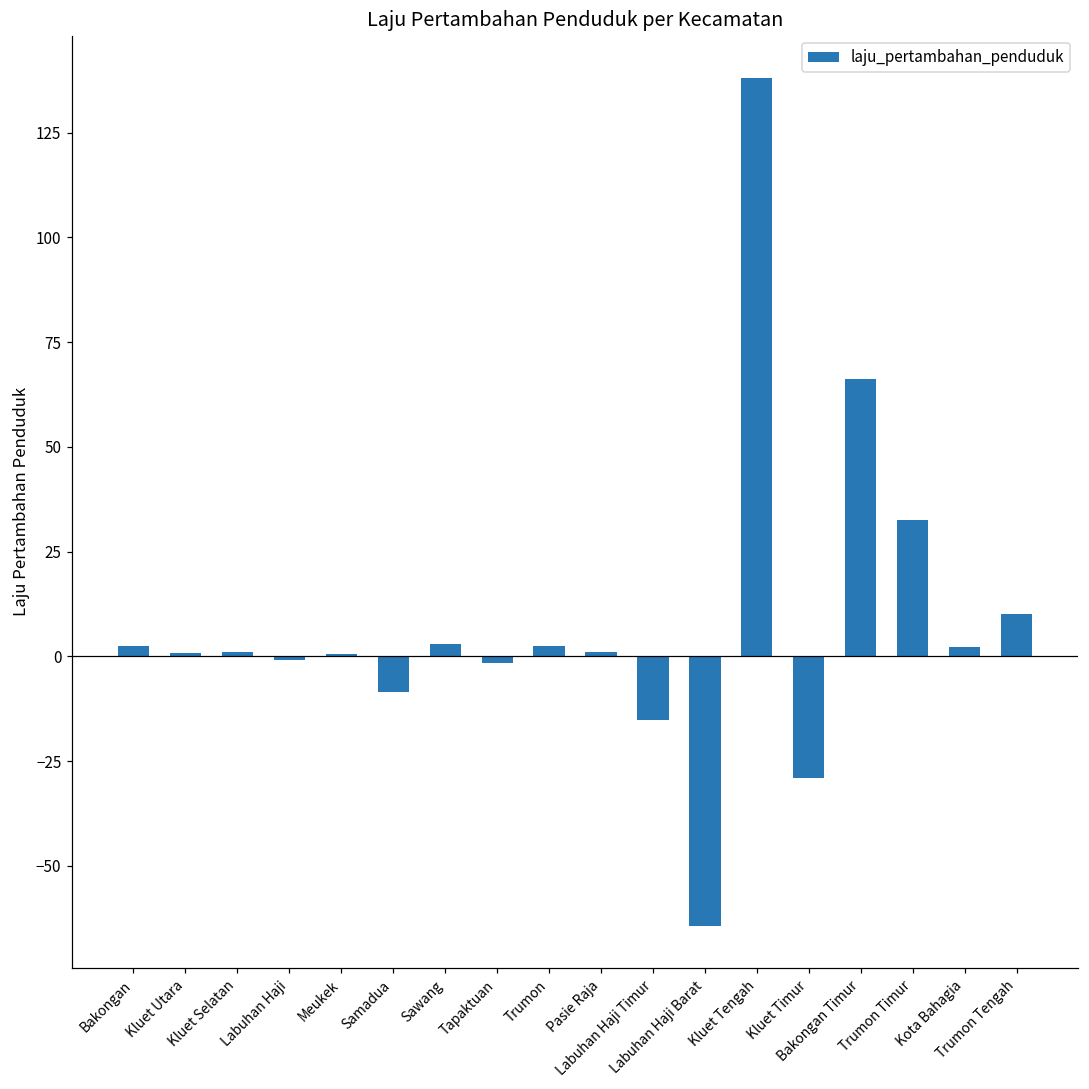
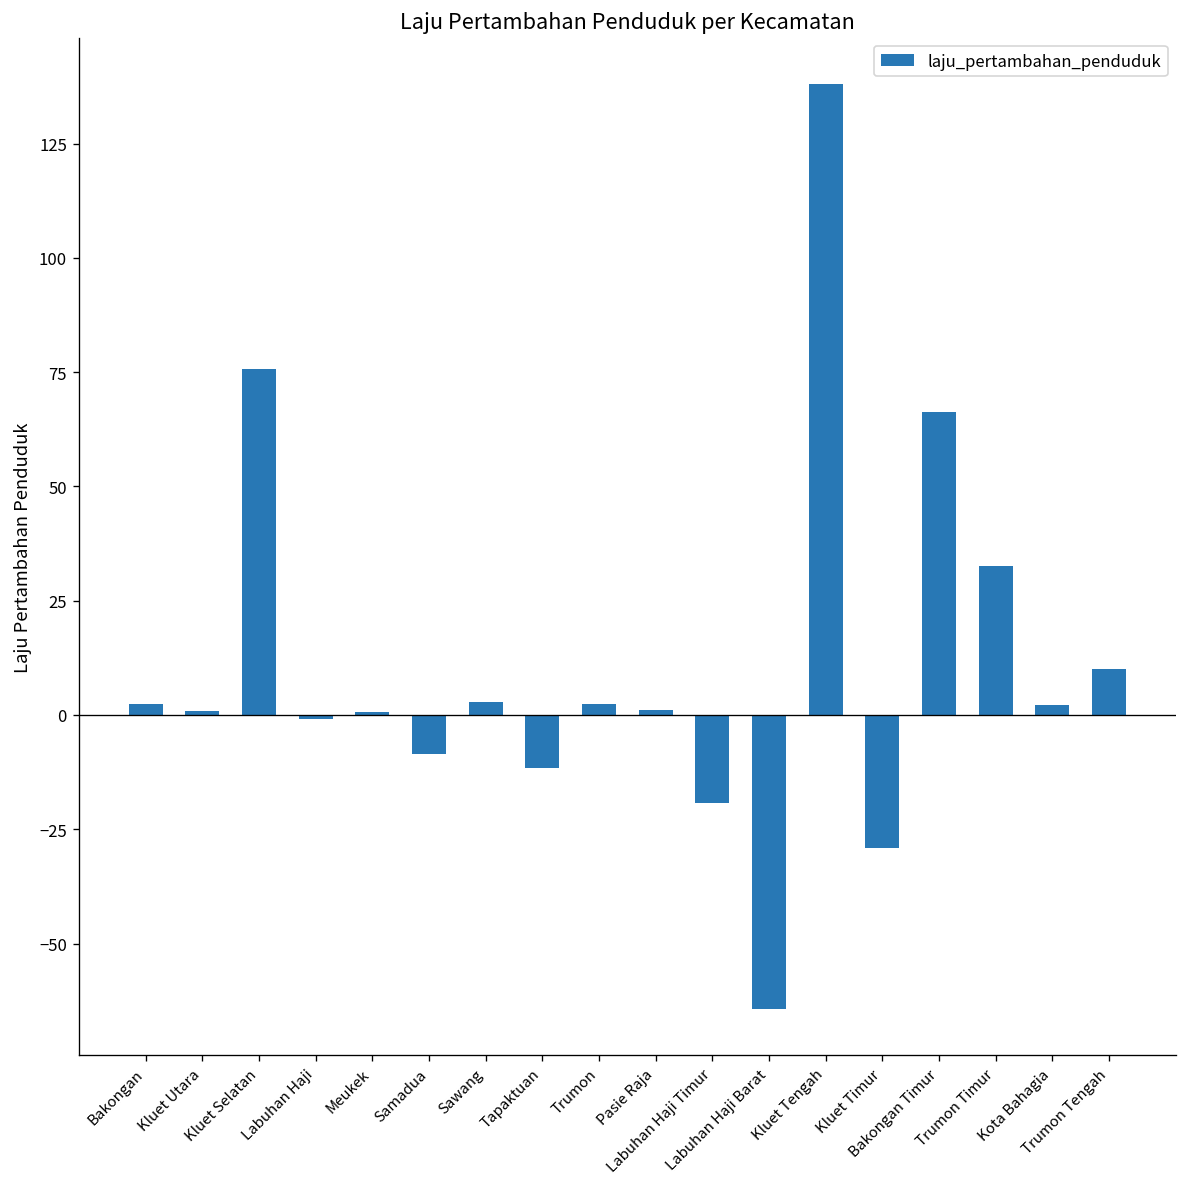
  {
    "Bakongan": 2,
    "Kluet Utara": 1,
-   "Kluet Selatan": 1,
+   "Kluet Selatan": 76,
    "Labuhan Haji": -1,
    "Samadua": -9,
    "Sawang": 3,
-   "Tapaktuan": -2,
+   "Tapaktuan": -12,
    "Trumon": 2,
    "Pasie Raja": 1,
-   "Labuhan Haji Timur": -15,
+   "Labuhan Haji Timur": -19,
    "Labuhan Haji Barat": -64,
    "Kluet Tengah": 138,
    "Kluet Timur": -29,
    "Bakongan Timur": 66,
    "Trumon Timur": 33,
    "Kota Bahagia": 2,
    "Trumon Tengah": 10
  }
